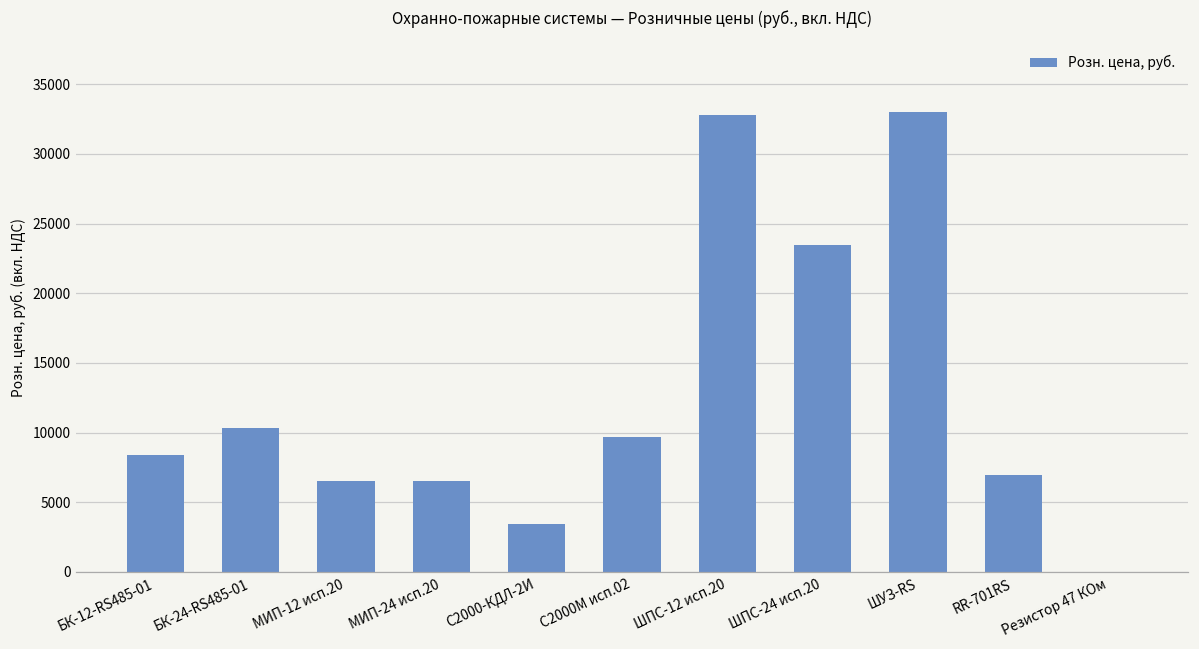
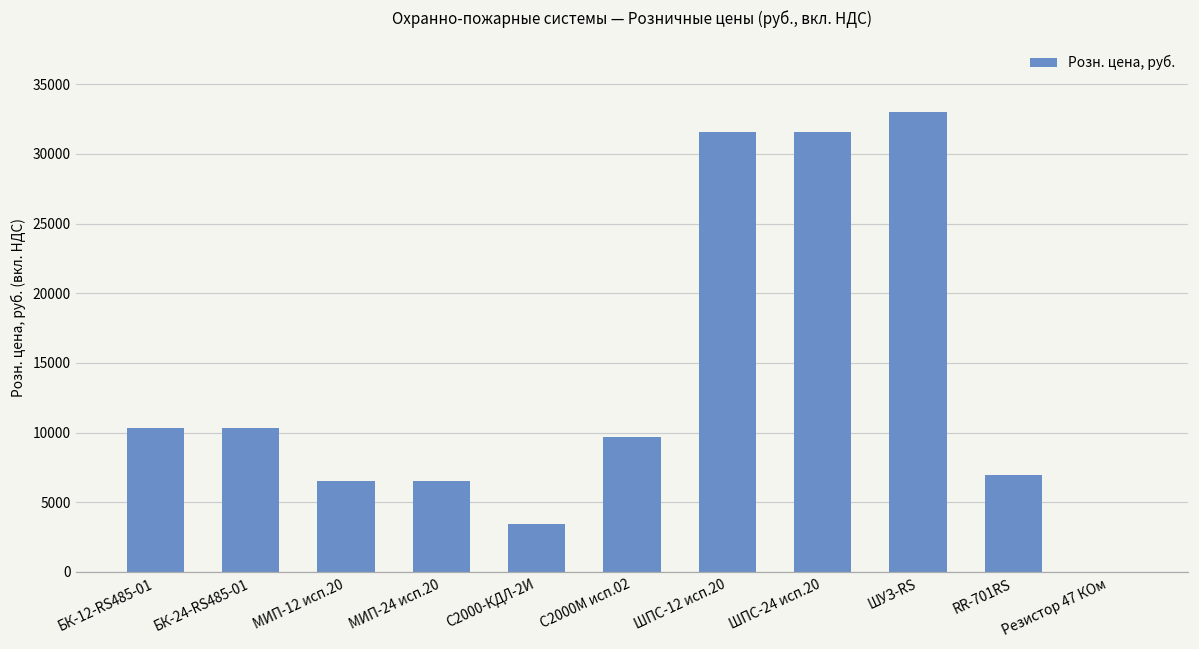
  {
-   "БК-12-RS485-01": 8400,
+   "БК-12-RS485-01": 10300,
    "БК-24-RS485-01": 10300,
    "МИП-12 исп.20": 6600,
    "МИП-24 исп.20": 6600,
    "С2000-КДЛ-2И": 3500,
    "С2000М исп.02": 9700,
-   "ШПС-12 исп.20": 32800,
-   "ШПС-24 исп.20": 23400,
+   "ШПС-12 исп.20": 31600,
+   "ШПС-24 исп.20": 31600,
    "ШУЗ-RS": 33000,
    "RR-701RS": 6900
  }
